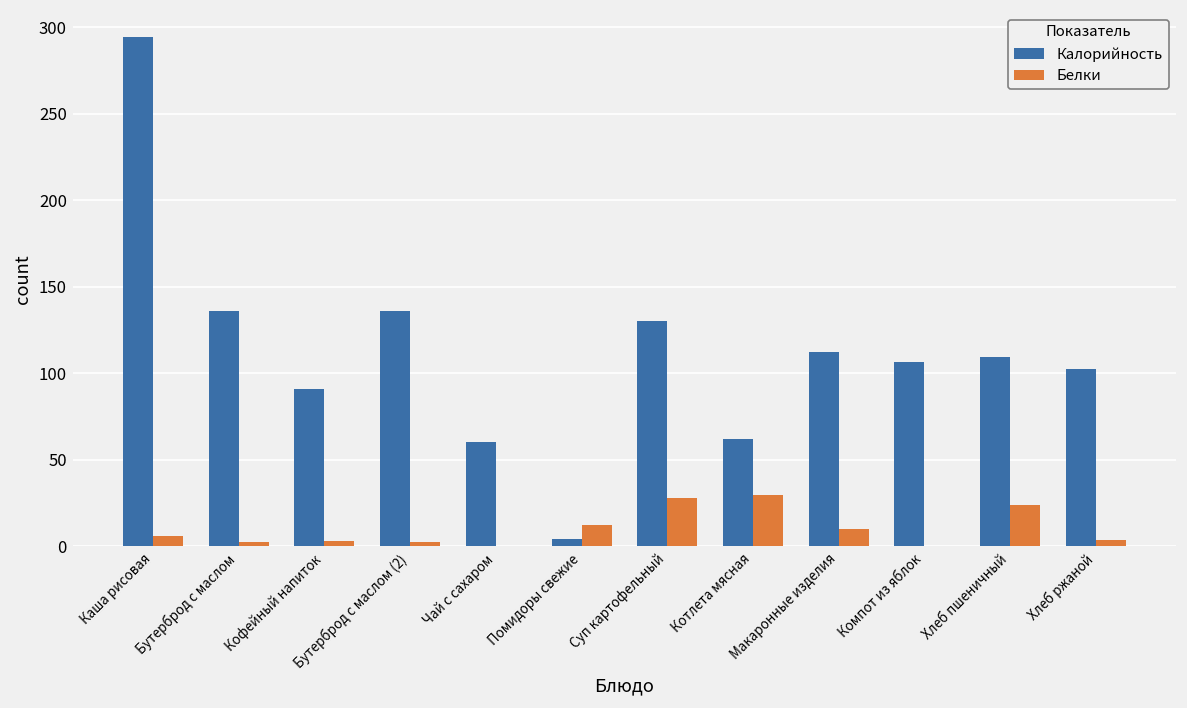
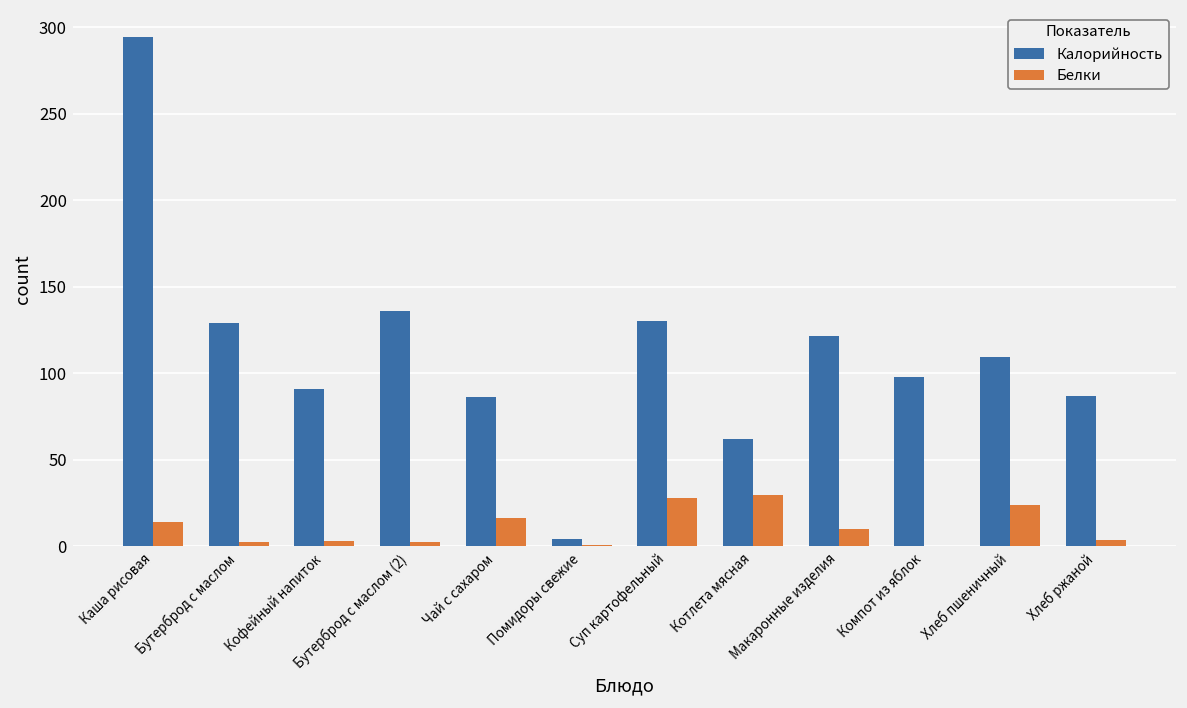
  {
    "Калорийность": {
      "Каша рисовая": 294,
-     "Бутерброд с маслом": 136,
+     "Бутерброд с маслом": 129,
      "Кофейный напиток": 91,
      "Бутерброд с маслом (2)": 136,
-     "Чай с сахаром": 60,
+     "Чай с сахаром": 86,
      "Помидоры свежие": 4,
      "Суп картофельный": 130,
      "Котлета мясная": 62,
-     "Макаронные изделия": 112,
-     "Компот из яблок": 106,
+     "Макаронные изделия": 121,
+     "Компот из яблок": 98,
      "Хлеб пшеничный": 110,
-     "Хлеб ржаной": 102
+     "Хлеб ржаной": 87
    },
    "Белки": {
-     "Каша рисовая": 6,
+     "Каша рисовая": 14,
      "Бутерброд с маслом": 2,
      "Кофейный напиток": 3,
      "Бутерброд с маслом (2)": 2,
-     "Чай с сахаром": 0,
-     "Помидоры свежие": 12,
+     "Чай с сахаром": 17,
+     "Помидоры свежие": 1,
      "Суп картофельный": 28,
      "Котлета мясная": 30,
      "Макаронные изделия": 10,
      "Хлеб пшеничный": 24,
      "Хлеб ржаной": 3
    }
  }
